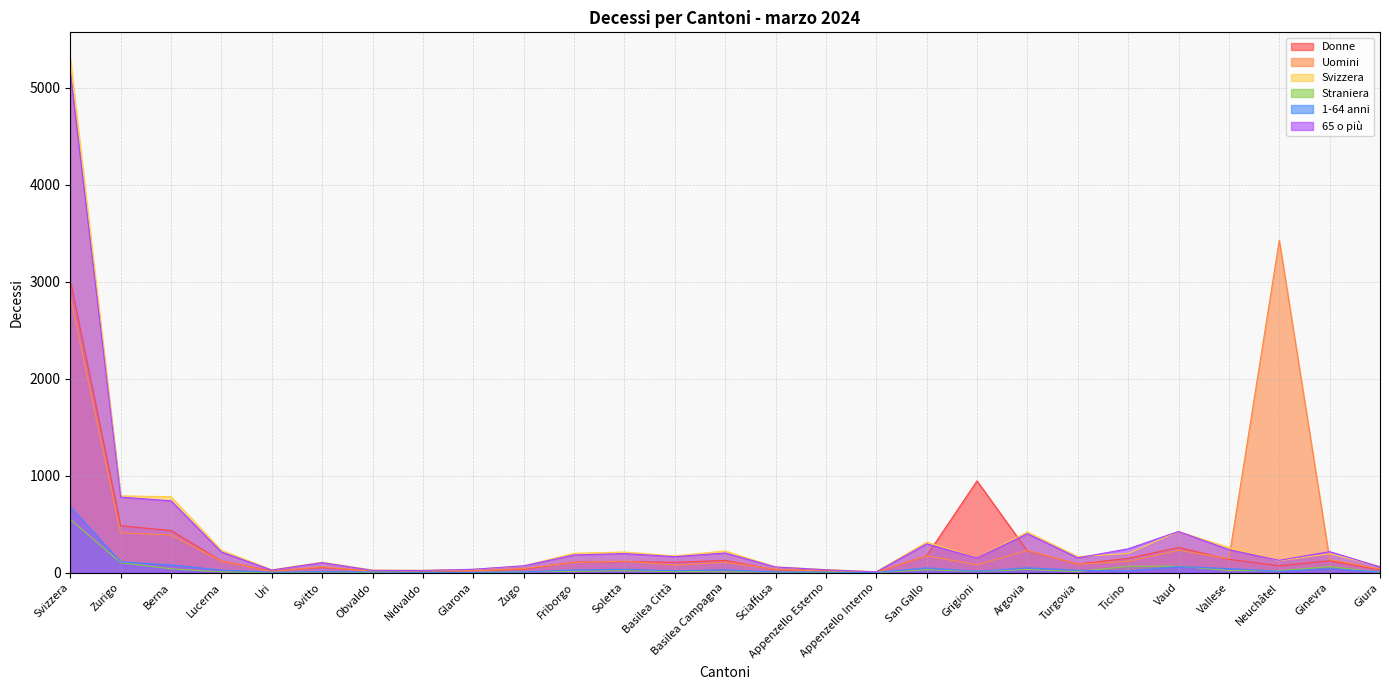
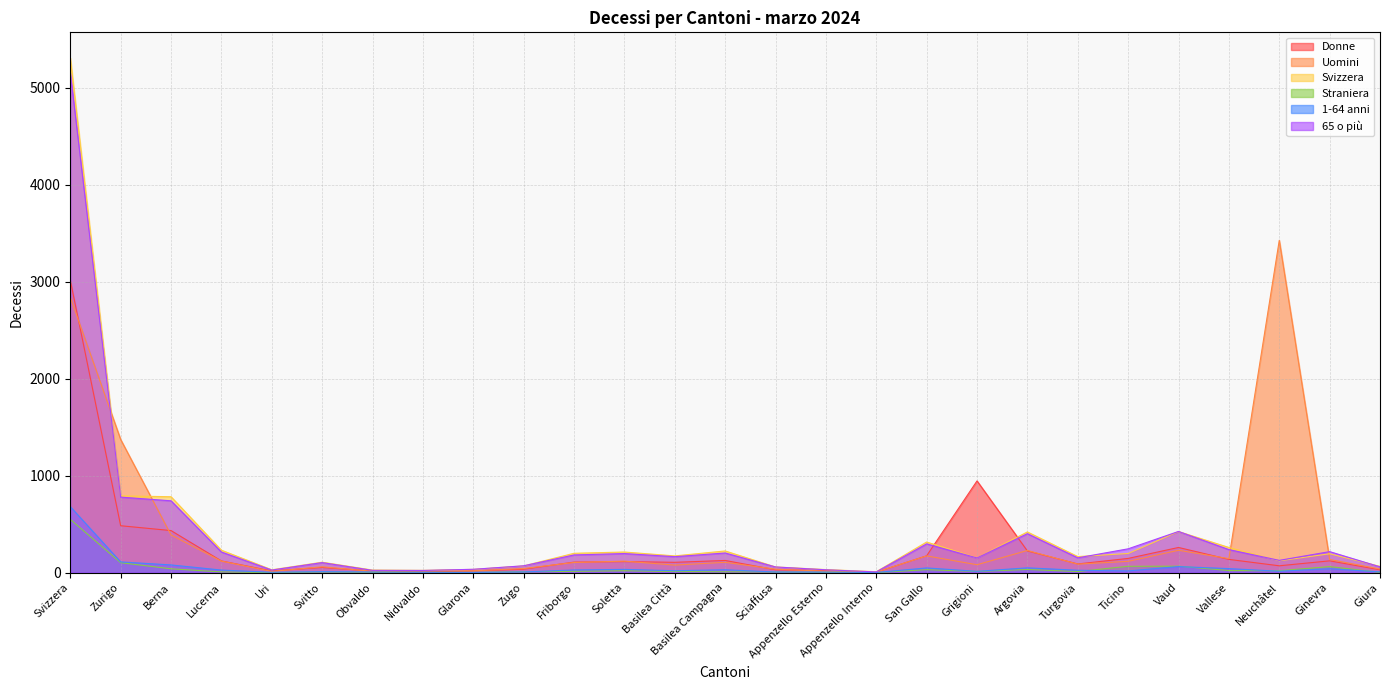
  {
    "Donne": {
      "Svizzera": 3000,
      "Zurigo": 500,
      "Berna": 400,
      "Basilea Città": 100,
      "Grigioni": 900,
      "Ticino": 100,
      "Vaud": 300,
      "Neuchâtel": 100
    },
    "Uomini": {
      "Svizzera": 2800,
-     "Zurigo": 400,
+     "Zurigo": 1400,
      "Berna": 400,
      "Basilea Città": 100,
      "Grigioni": 100,
      "Ticino": 100,
      "Vaud": 200,
      "Neuchâtel": 3400
    },
    "Svizzera": {
      "Svizzera": 5300,
      "Berna": 800,
      "Ticino": 200
    },
    "Straniera": {
      "Svizzera": 500,
      "Berna": 0,
      "Ticino": 100
    },
    "1-64 anni": {
      "Svizzera": 700,
      "Berna": 100,
      "Ticino": 0
    },
    "65 o più": {
      "Svizzera": 5200,
      "Berna": 700,
      "Ticino": 200
    }
  }
